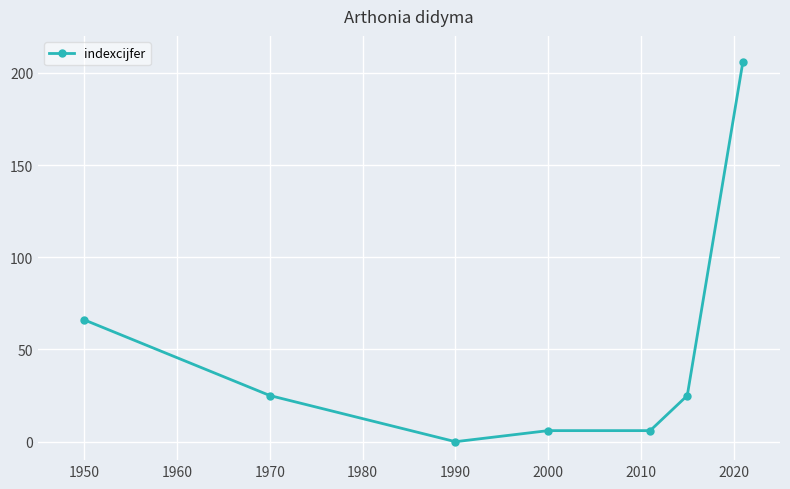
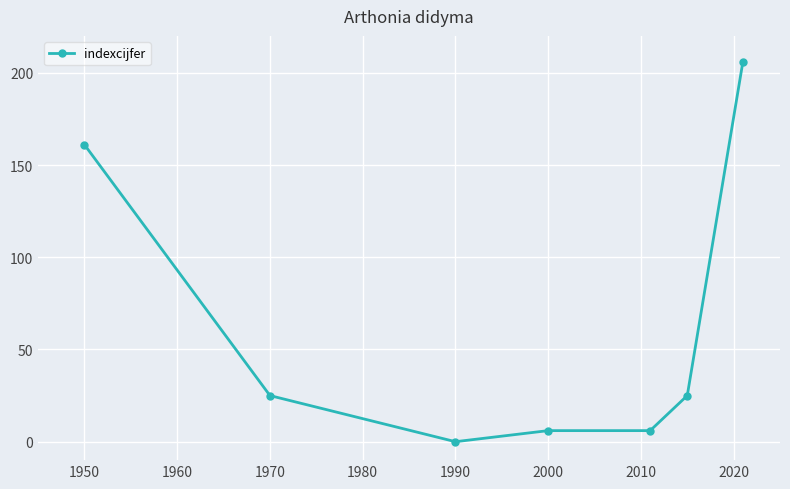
  {
-   "1950": 66,
+   "1950": 161,
    "1970": 25,
    "1990": 0,
    "2000": 6
  }
